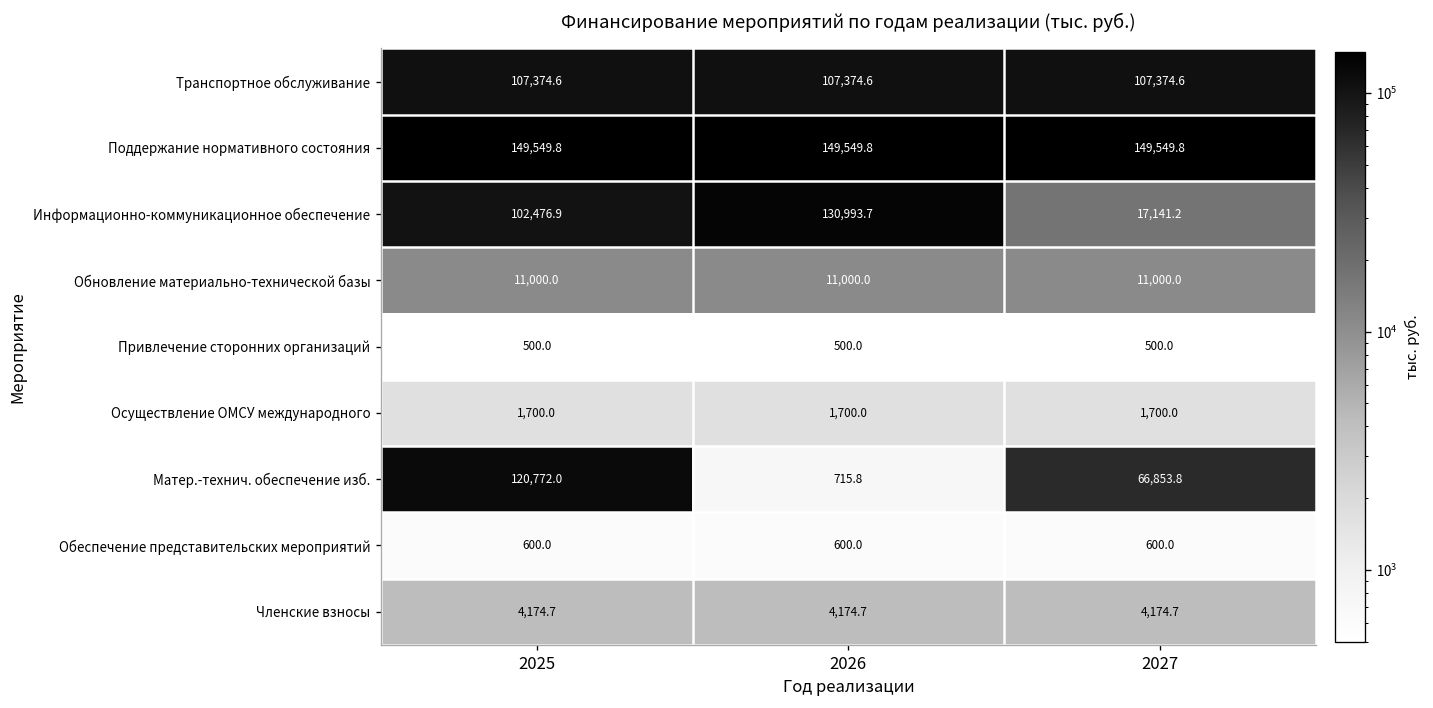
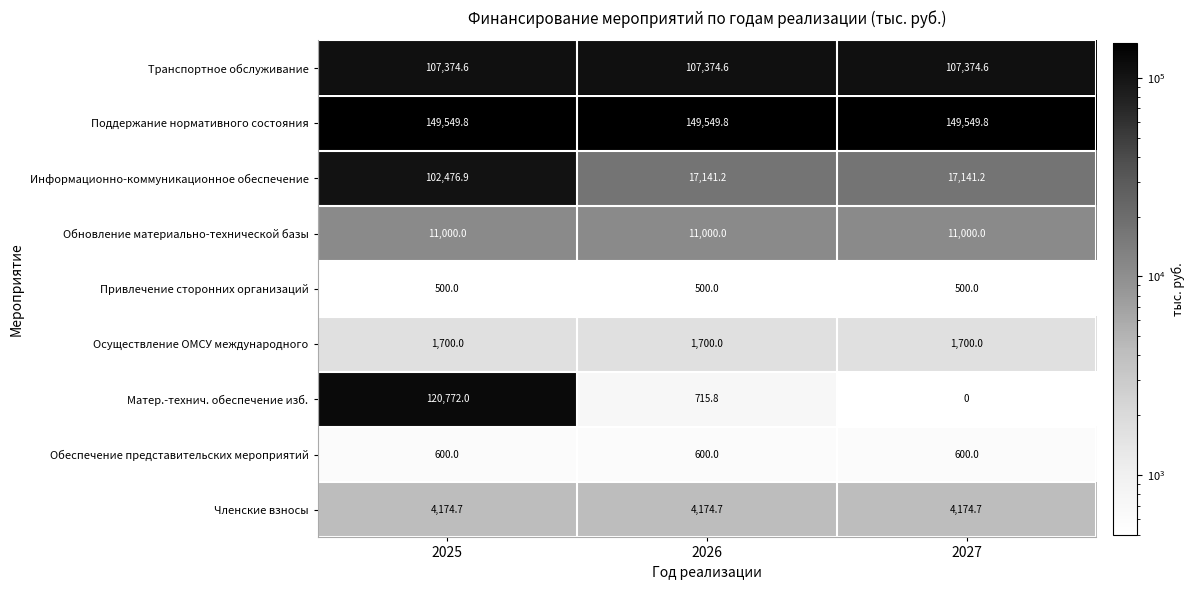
  {
    "Транспортное обслуживание": {
      "2025": "107,374.6",
      "2026": "107,374.6",
      "2027": "107,374.6"
    },
    "Поддержание нормативного состояния": {
      "2025": "149,549.8",
      "2026": "149,549.8",
      "2027": "149,549.8"
    },
    "Информационно-коммуникационное обеспечение": {
      "2025": "102,476.9",
-     "2026": "130,993.7",
+     "2026": "17,141.2",
      "2027": "17,141.2"
    },
    "Обновление материально-технической базы": {
      "2025": "11,000.0",
      "2026": "11,000.0",
      "2027": "11,000.0"
    },
    "Привлечение сторонних организаций": {
      "2025": "500.0",
      "2026": "500.0",
      "2027": "500.0"
    },
    "Осуществление ОМСУ международного": {
      "2025": "1,700.0",
      "2026": "1,700.0",
      "2027": "1,700.0"
    },
    "Матер.-технич. обеспечение изб.": {
      "2025": "120,772.0",
      "2026": "715.8",
-     "2027": "66,853.8"
+     "2027": "0"
    },
    "Обеспечение представительских мероприятий": {
      "2025": "600.0",
      "2026": "600.0",
      "2027": "600.0"
    },
    "Членские взносы": {
      "2025": "4,174.7",
      "2026": "4,174.7",
      "2027": "4,174.7"
    }
  }
